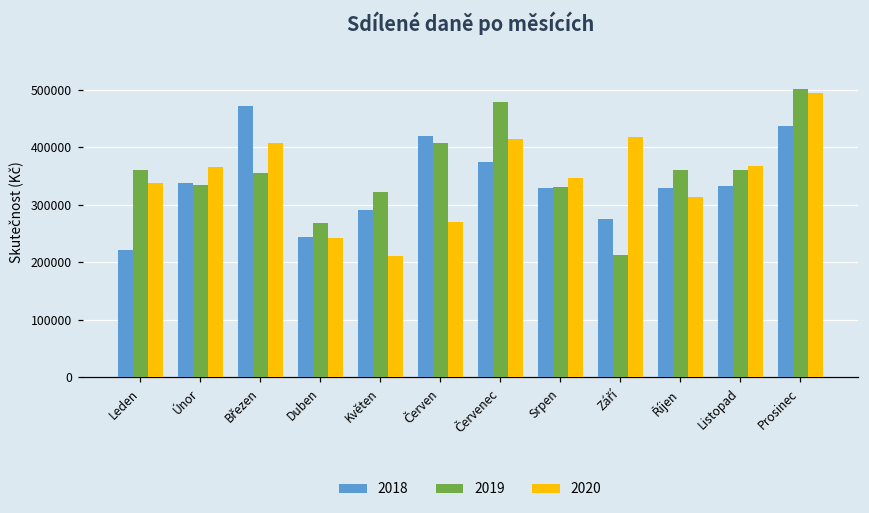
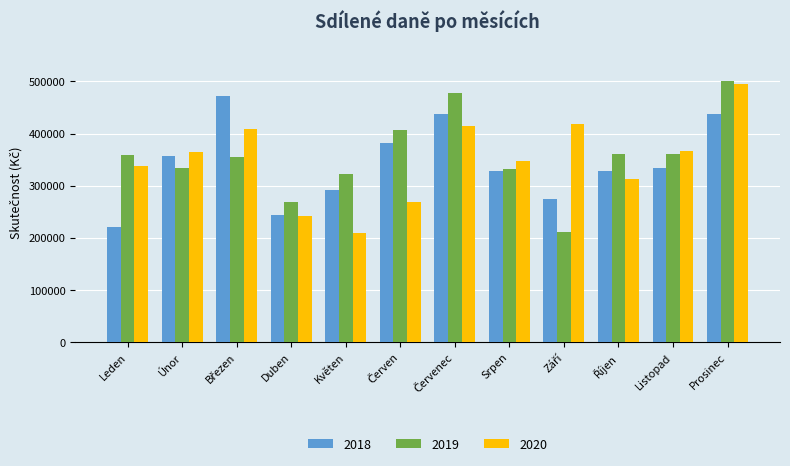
  {
    "2018": {
      "Leden": 220000,
-     "Únor": 340000,
+     "Únor": 360000,
      "Březen": 470000,
      "Duben": 240000,
      "Květen": 290000,
-     "Červen": 420000,
-     "Červenec": 370000,
+     "Červen": 380000,
+     "Červenec": 440000,
      "Srpen": 330000,
      "Září": 280000,
      "Říjen": 330000,
      "Listopad": 330000,
      "Prosinec": 440000
    },
    "2019": {
      "Leden": 360000,
      "Únor": 330000,
      "Březen": 350000,
      "Duben": 270000,
      "Květen": 320000,
      "Červen": 410000,
      "Červenec": 480000,
      "Srpen": 330000,
      "Září": 210000,
      "Říjen": 360000,
      "Listopad": 360000,
      "Prosinec": 500000
    },
    "2020": {
      "Leden": 340000,
      "Únor": 370000,
      "Březen": 410000,
      "Duben": 240000,
      "Květen": 210000,
      "Červen": 270000,
      "Červenec": 420000,
      "Srpen": 350000,
      "Září": 420000,
      "Říjen": 310000,
      "Listopad": 370000,
      "Prosinec": 490000
    }
  }
